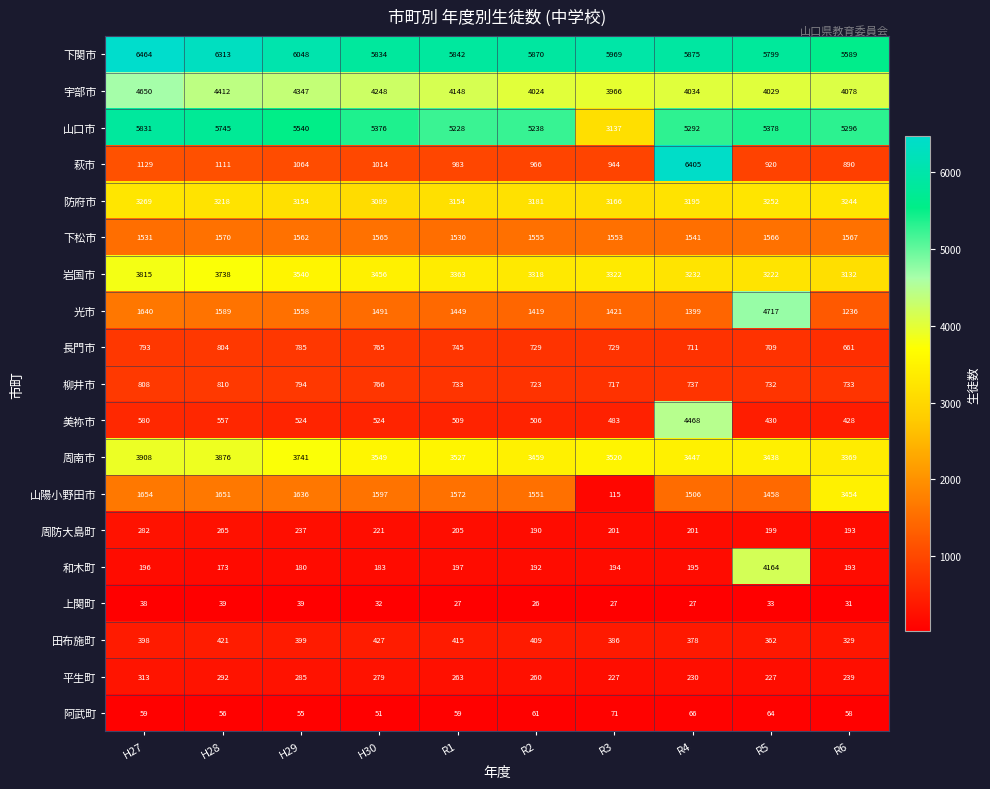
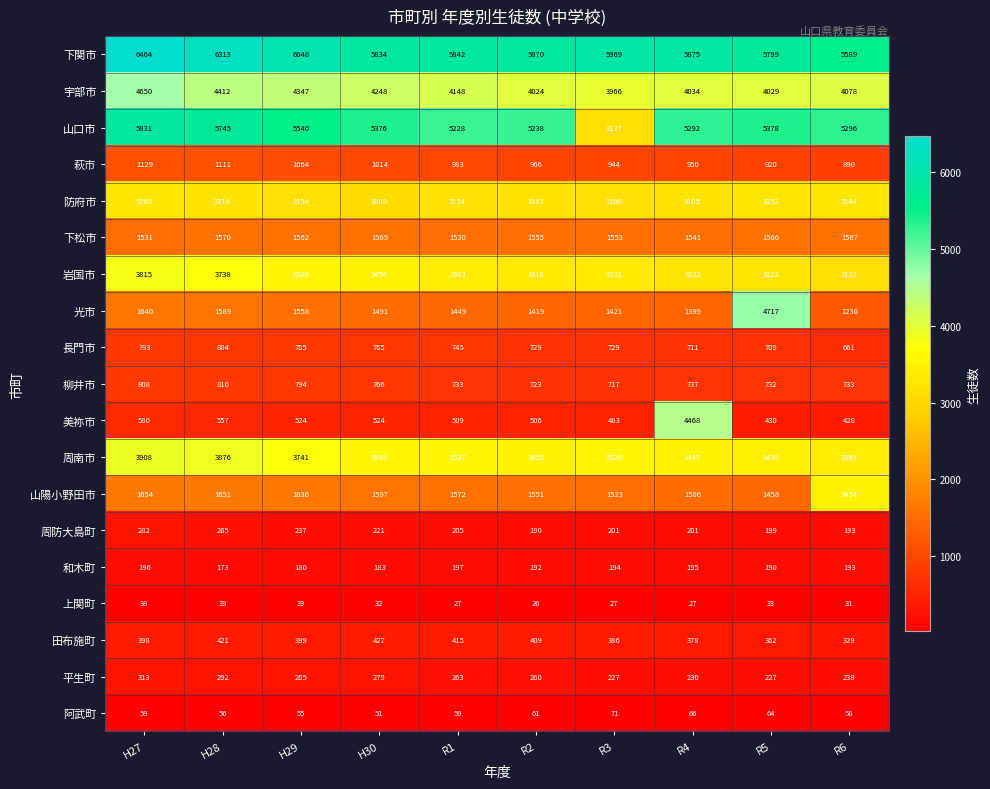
  {
    "下関市": {
      "H27": 6464,
      "H28": 6313,
      "H29": 6048,
      "H30": 5834,
      "R1": 5842,
      "R2": 5870,
      "R3": 5969,
      "R4": 5875,
      "R5": 5799,
      "R6": 5589
    },
    "宇部市": {
      "H27": 4650,
      "H28": 4412,
      "H29": 4347,
      "H30": 4248,
      "R1": 4148,
      "R2": 4024,
      "R3": 3966,
      "R4": 4034,
      "R5": 4029,
      "R6": 4078
    },
    "山口市": {
      "H27": 5831,
      "H28": 5745,
      "H29": 5540,
      "H30": 5376,
      "R1": 5228,
      "R2": 5238,
      "R3": 3137,
      "R4": 5292,
      "R5": 5378,
      "R6": 5296
    },
    "萩市": {
      "H27": 1129,
      "H28": 1111,
      "H29": 1064,
      "H30": 1014,
      "R1": 983,
      "R2": 966,
      "R3": 944,
-     "R4": 6405,
+     "R4": 950,
      "R5": 920,
      "R6": 890
    },
    "防府市": {
      "H27": 3269,
      "H28": 3218,
      "H29": 3154,
      "H30": 3089,
      "R1": 3154,
      "R2": 3181,
      "R3": 3166,
      "R4": 3195,
      "R5": 3252,
      "R6": 3244
    },
    "下松市": {
      "H27": 1531,
      "H28": 1570,
      "H29": 1562,
      "H30": 1565,
      "R1": 1530,
      "R2": 1555,
      "R3": 1553,
      "R4": 1541,
      "R5": 1566,
      "R6": 1567
    },
    "岩国市": {
      "H27": 3815,
      "H28": 3738,
      "H29": 3540,
      "H30": 3456,
      "R1": 3363,
      "R2": 3318,
      "R3": 3322,
      "R4": 3232,
      "R5": 3222,
      "R6": 3132
    },
    "光市": {
      "H27": 1640,
      "H28": 1589,
      "H29": 1558,
      "H30": 1491,
      "R1": 1449,
      "R2": 1419,
      "R3": 1421,
      "R4": 1399,
      "R5": 4717,
      "R6": 1236
    },
    "長門市": {
      "H27": 793,
      "H28": 804,
      "H29": 785,
      "H30": 765,
      "R1": 745,
      "R2": 729,
      "R3": 729,
      "R4": 711,
      "R5": 709,
      "R6": 661
    },
    "柳井市": {
      "H27": 808,
      "H28": 810,
      "H29": 794,
      "H30": 766,
      "R1": 733,
      "R2": 723,
      "R3": 717,
      "R4": 737,
      "R5": 732,
      "R6": 733
    },
    "美祢市": {
      "H27": 580,
      "H28": 557,
      "H29": 524,
      "H30": 524,
      "R1": 509,
      "R2": 506,
      "R3": 483,
      "R4": 4468,
      "R5": 430,
      "R6": 428
    },
    "周南市": {
      "H27": 3908,
      "H28": 3876,
      "H29": 3741,
      "H30": 3549,
      "R1": 3527,
      "R2": 3459,
      "R3": 3520,
      "R4": 3447,
      "R5": 3438,
      "R6": 3369
    },
    "山陽小野田市": {
      "H27": 1654,
      "H28": 1651,
      "H29": 1636,
      "H30": 1597,
      "R1": 1572,
      "R2": 1551,
-     "R3": 115,
+     "R3": 1523,
      "R4": 1506,
      "R5": 1458,
      "R6": 3454
    },
    "周防大島町": {
      "H27": 282,
      "H28": 265,
      "H29": 237,
      "H30": 221,
      "R1": 205,
      "R2": 190,
      "R3": 201,
      "R4": 201,
      "R5": 199,
      "R6": 193
    },
    "和木町": {
      "H27": 196,
      "H28": 173,
      "H29": 180,
      "H30": 183,
      "R1": 197,
      "R2": 192,
      "R3": 194,
      "R4": 195,
-     "R5": 4164,
+     "R5": 190,
      "R6": 193
    },
    "上関町": {
      "H27": 38,
      "H28": 39,
      "H29": 39,
      "H30": 32,
      "R1": 27,
      "R2": 26,
      "R3": 27,
      "R4": 27,
      "R5": 33,
      "R6": 31
    },
    "田布施町": {
      "H27": 398,
      "H28": 421,
      "H29": 399,
      "H30": 427,
      "R1": 415,
      "R2": 409,
      "R3": 386,
      "R4": 378,
      "R5": 362,
      "R6": 329
    },
    "平生町": {
      "H27": 313,
      "H28": 292,
      "H29": 285,
      "H30": 279,
      "R1": 263,
      "R2": 260,
      "R3": 227,
      "R4": 230,
      "R5": 227,
      "R6": 239
    },
    "阿武町": {
      "H27": 59,
      "H28": 56,
      "H29": 55,
      "H30": 51,
      "R1": 59,
      "R2": 61,
      "R3": 71,
      "R4": 66,
      "R5": 64,
      "R6": 58
    }
  }
